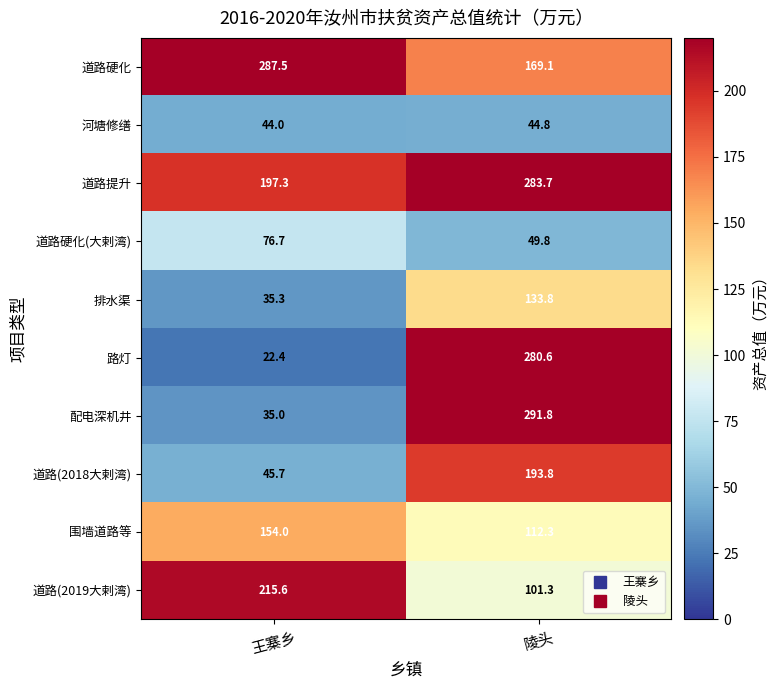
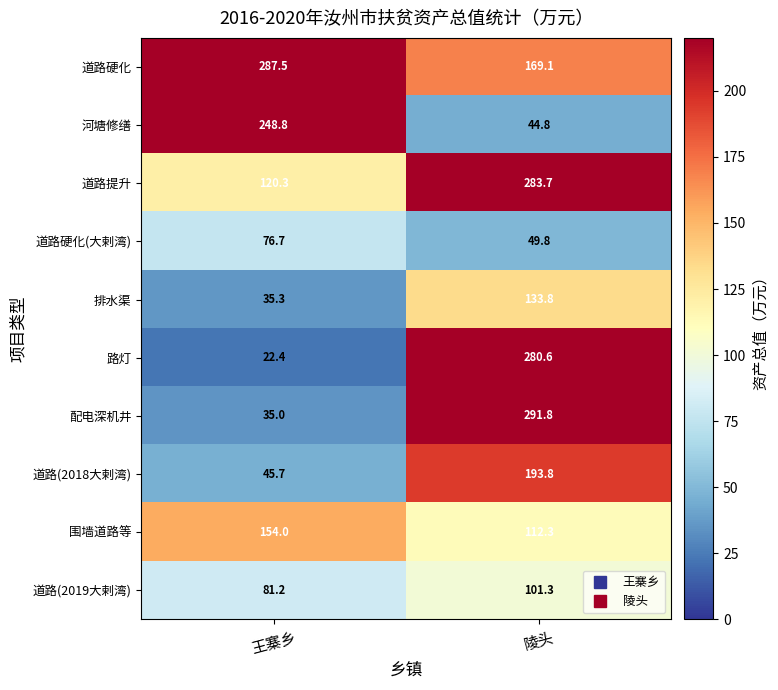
  {
    "道路硬化": {
      "王寨乡": 287.5,
      "陵头": 169.1
    },
    "河塘修缮": {
-     "王寨乡": 44.0,
+     "王寨乡": 248.8,
      "陵头": 44.8
    },
    "道路提升": {
-     "王寨乡": 197.3,
+     "王寨乡": 120.3,
      "陵头": 283.7
    },
    "道路硬化(大剌湾)": {
      "王寨乡": 76.7,
      "陵头": 49.8
    },
    "排水渠": {
      "王寨乡": 35.3,
      "陵头": 133.8
    },
    "路灯": {
      "王寨乡": 22.4,
      "陵头": 280.6
    },
    "配电深机井": {
      "王寨乡": 35.0,
      "陵头": 291.8
    },
    "道路(2018大剌湾)": {
      "王寨乡": 45.7,
      "陵头": 193.8
    },
    "围墙道路等": {
      "王寨乡": 154.0,
      "陵头": 112.3
    },
    "道路(2019大剌湾)": {
-     "王寨乡": 215.6,
+     "王寨乡": 81.2,
      "陵头": 101.3
    }
  }
